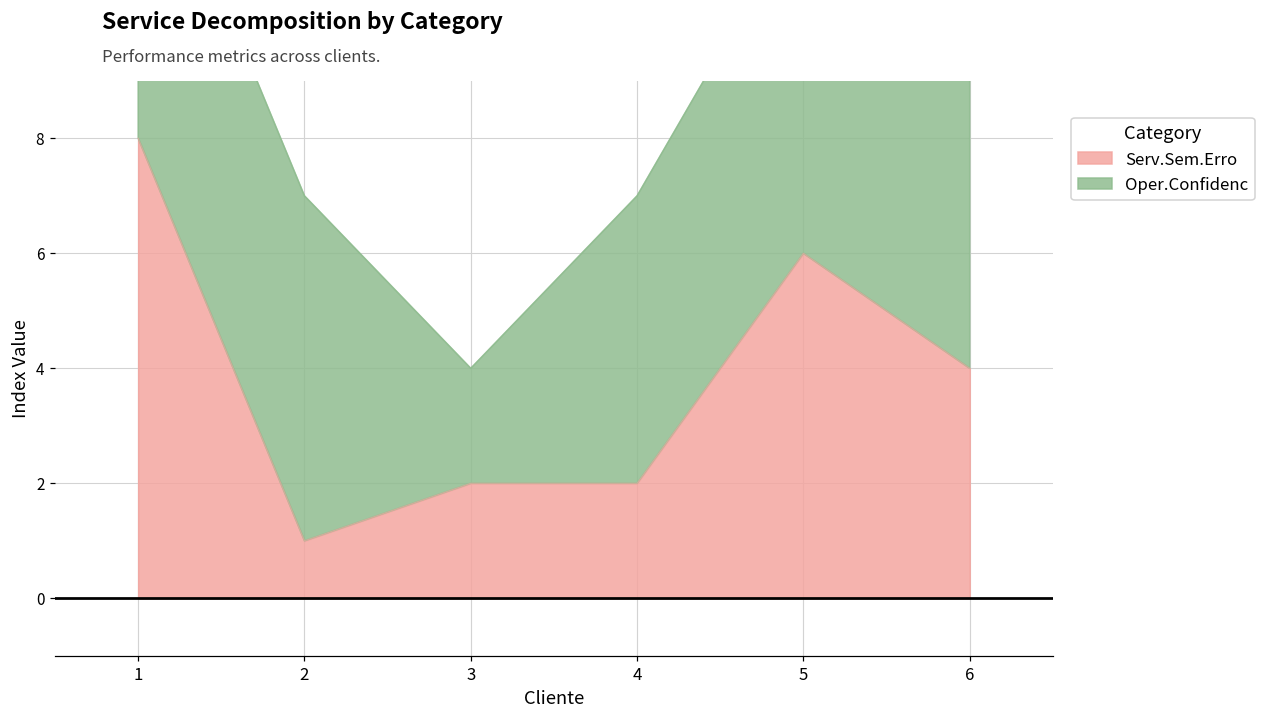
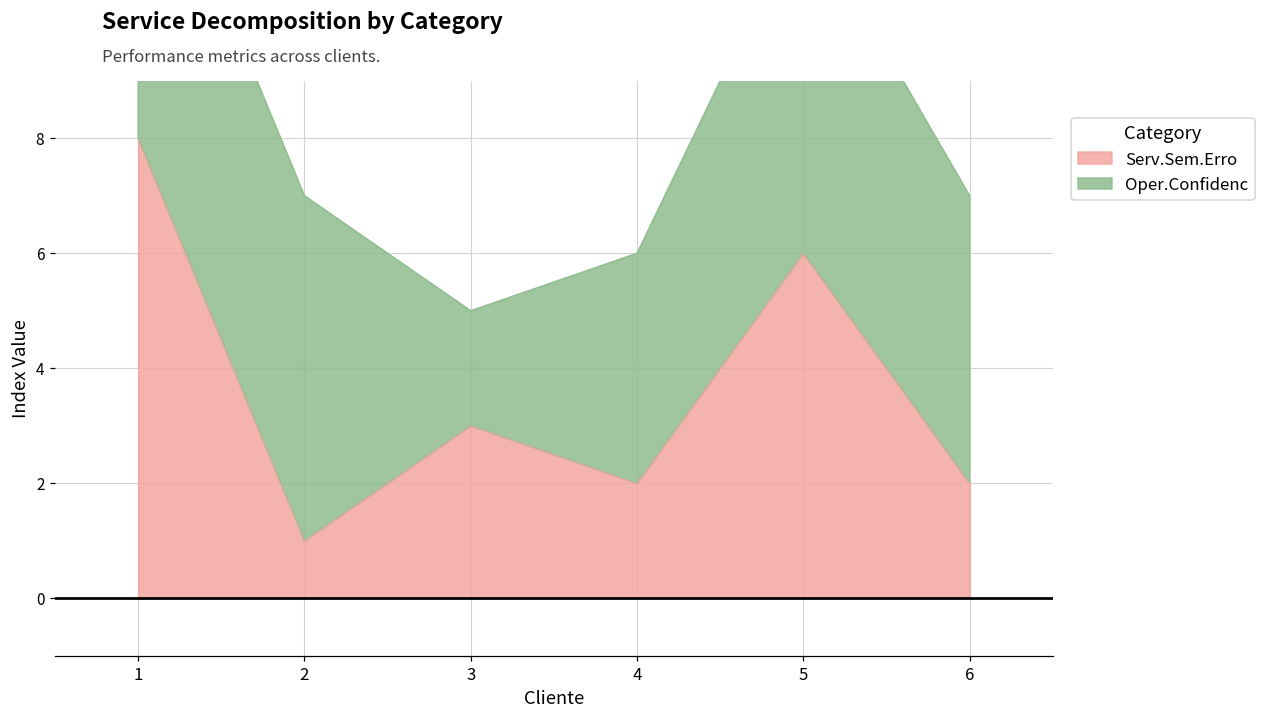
  {
    "Serv.Sem.Erro": {
      "1": 8,
      "2": 1,
-     "3": 2,
+     "3": 3,
      "4": 2,
      "5": 6,
-     "6": 4
+     "6": 2
    },
    "Oper.Confidenc": {
      "2": 6,
      "3": 2,
-     "4": 5,
+     "4": 4,
      "6": 5
    }
  }
